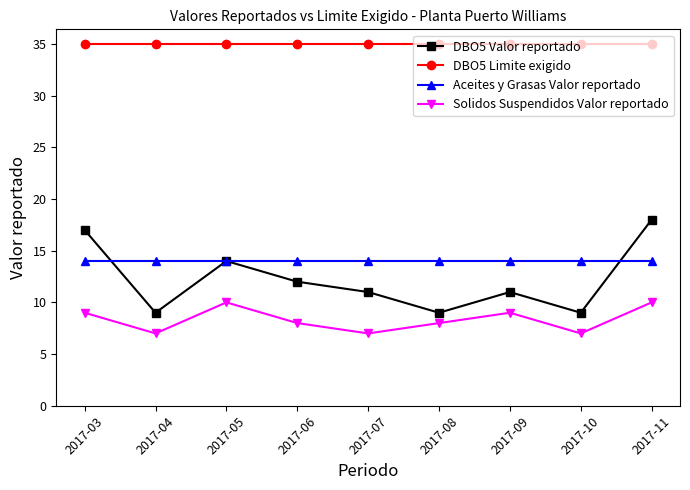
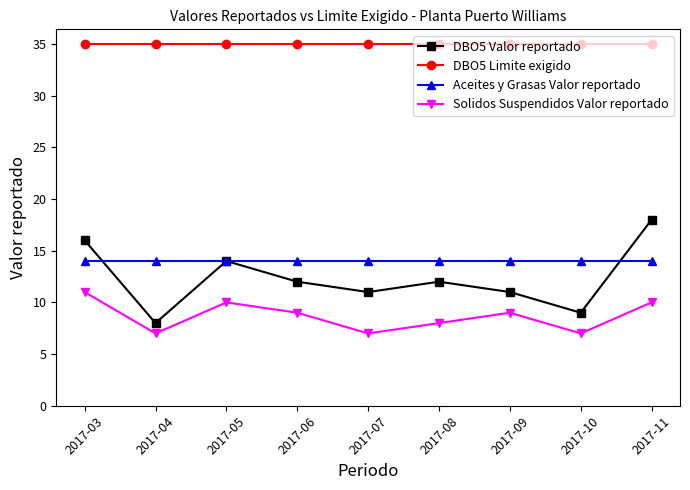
  {
    "DBO5 Valor reportado": {
-     "2017-03": 17,
-     "2017-04": 9,
+     "2017-03": 16,
+     "2017-04": 8,
      "2017-06": 12,
      "2017-07": 11,
-     "2017-08": 9,
+     "2017-08": 12,
      "2017-09": 11,
      "2017-10": 9,
      "2017-11": 18
    },
    "DBO5 Limite exigido": {
      "2017-03": 35,
      "2017-04": 35,
      "2017-05": 35,
      "2017-06": 35,
      "2017-07": 35
    },
    "Aceites y Grasas Valor reportado": {
      "2017-03": 14,
      "2017-04": 14,
      "2017-06": 14,
      "2017-07": 14,
      "2017-08": 14,
      "2017-09": 14,
      "2017-10": 14,
      "2017-11": 14
    },
    "Solidos Suspendidos Valor reportado": {
-     "2017-03": 9,
+     "2017-03": 11,
      "2017-04": 7,
      "2017-05": 10,
-     "2017-06": 8,
+     "2017-06": 9,
      "2017-07": 7,
      "2017-08": 8,
      "2017-09": 9,
      "2017-10": 7,
      "2017-11": 10
    }
  }
